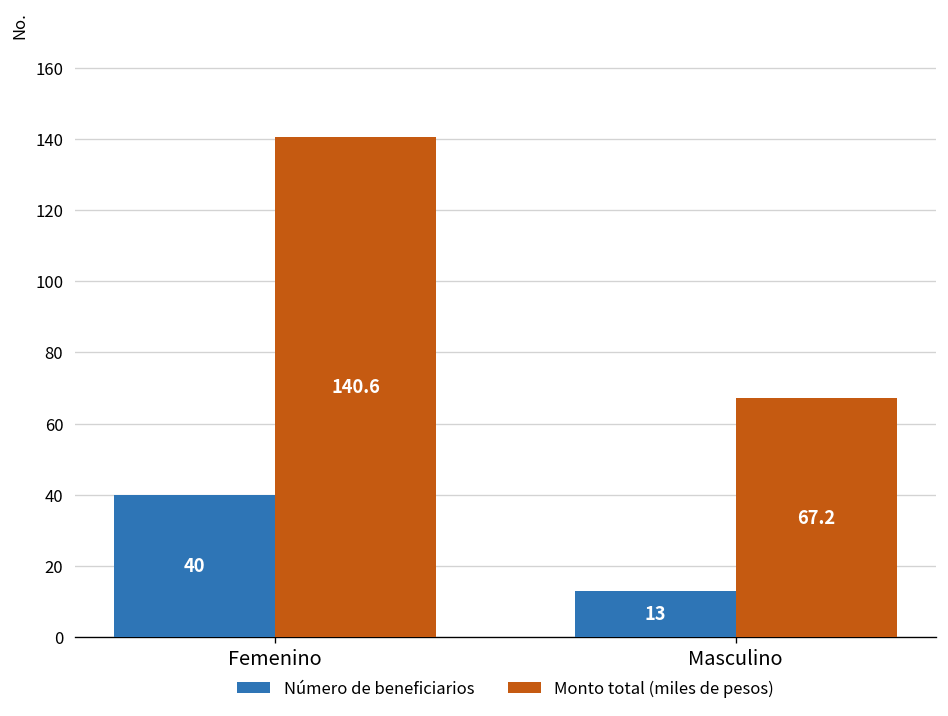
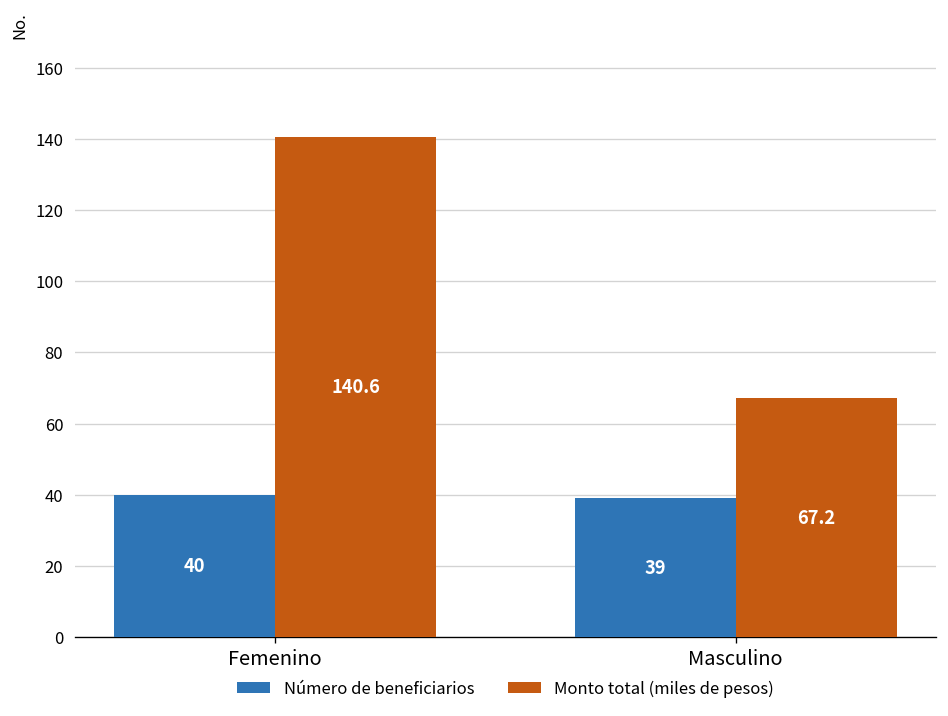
  {
    "Número de beneficiarios": {
      "Femenino": 40,
-     "Masculino": 13
+     "Masculino": 39
    },
    "Monto total (miles de pesos)": {
      "Femenino": 140.6,
      "Masculino": 67.2
    }
  }
